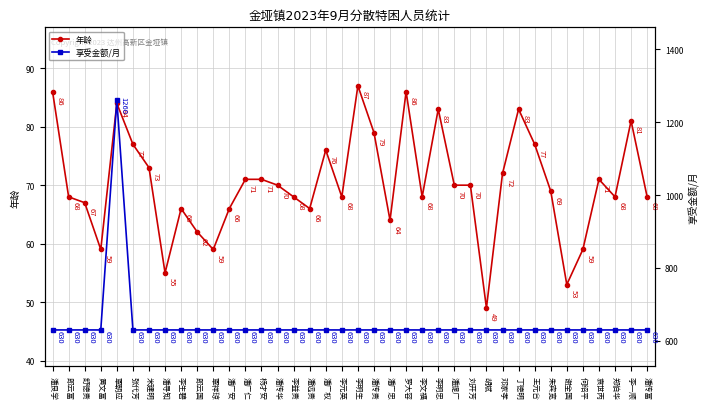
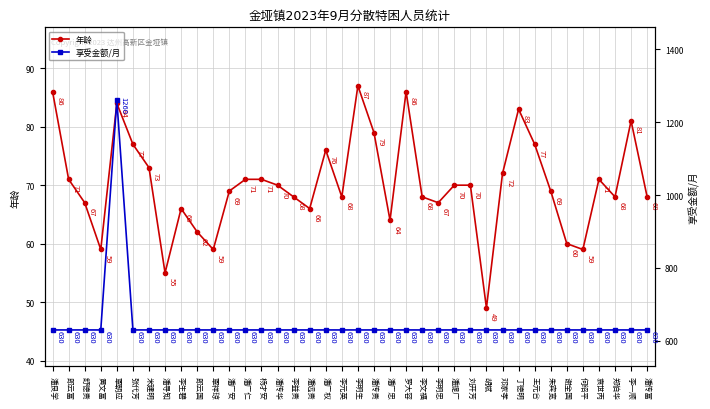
  {
    "年龄": {
      "潘良学": 86,
-     "郎云富": 68,
+     "郎云富": 71,
      "舒德贵": 67,
      "黄文富": 59,
      "张代芳": 77,
      "米建明": 73,
      "潘寻知": 55,
      "李生碧": 66,
      "郎云国": 62,
      "覃祥琼": 59,
-     "潘广安": 66,
+     "潘广安": 69,
      "潘广仁": 71,
      "杨才安": 71,
      "潘传华": 70,
      "李益贵": 68,
      "潘远贵": 66,
      "潘广权": 76,
      "李元英": 68,
      "李明生": 87,
      "潘传贵": 79,
      "潘广忠": 64,
      "罗大容": 86,
      "李文福": 68,
-     "李明忠": 83,
+     "李明忠": 67,
      "潘提广": 70,
      "刘开芳": 70,
      "胡斌": 49,
      "邓家孝": 72,
      "丁德明": 83,
      "王元合": 77,
      "朱宾宽": 69,
-     "谢全国": 53,
+     "谢全国": 60,
      "何绍平": 59,
      "袁世丙": 71,
      "郑伯华": 68,
      "李一顺": 81,
      "潘传富": 68
    },
    "享受金额/月": {
      "潘良学": 630,
      "郎云富": 630,
      "舒德贵": 630,
      "黄文富": 630,
      "张代芳": 630,
      "米建明": 630,
      "潘寻知": 630,
      "李生碧": 630,
      "郎云国": 630,
      "覃祥琼": 630,
      "潘广安": 630,
      "潘广仁": 630,
      "杨才安": 630,
      "潘传华": 630,
      "李益贵": 630,
      "潘远贵": 630,
      "潘广权": 630,
      "李元英": 630,
      "李明生": 630,
      "潘传贵": 630,
      "潘广忠": 630,
      "罗大容": 630,
      "李文福": 630,
      "李明忠": 630,
      "潘提广": 630,
      "刘开芳": 630,
      "胡斌": 630,
      "邓家孝": 630,
      "丁德明": 630,
      "王元合": 630,
      "朱宾宽": 630,
      "谢全国": 630,
      "何绍平": 630,
      "袁世丙": 630,
      "郑伯华": 630,
      "李一顺": 630,
      "潘传富": 630
    }
  }
